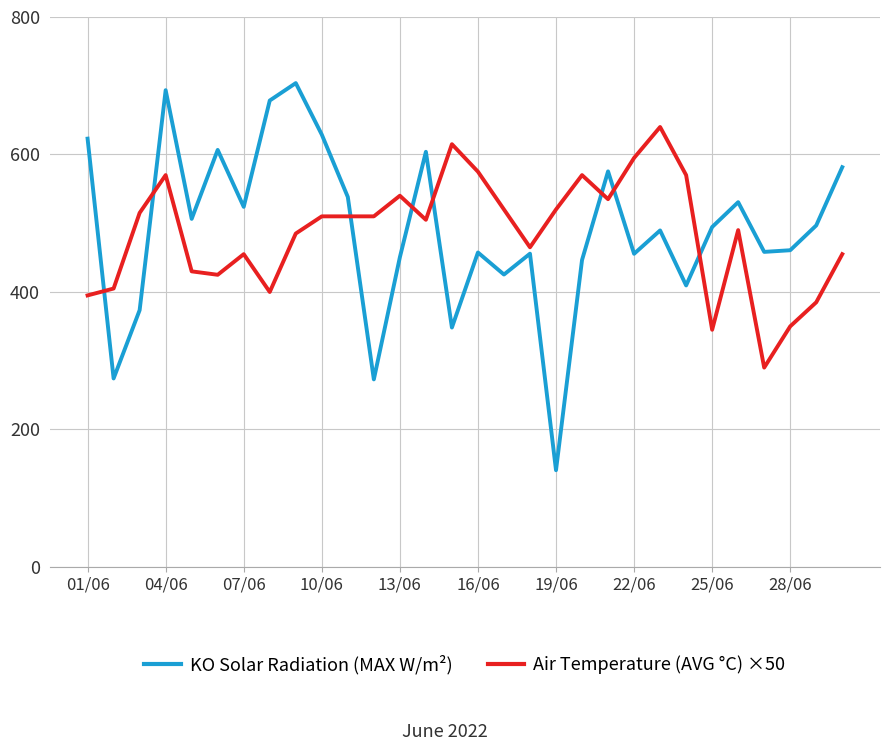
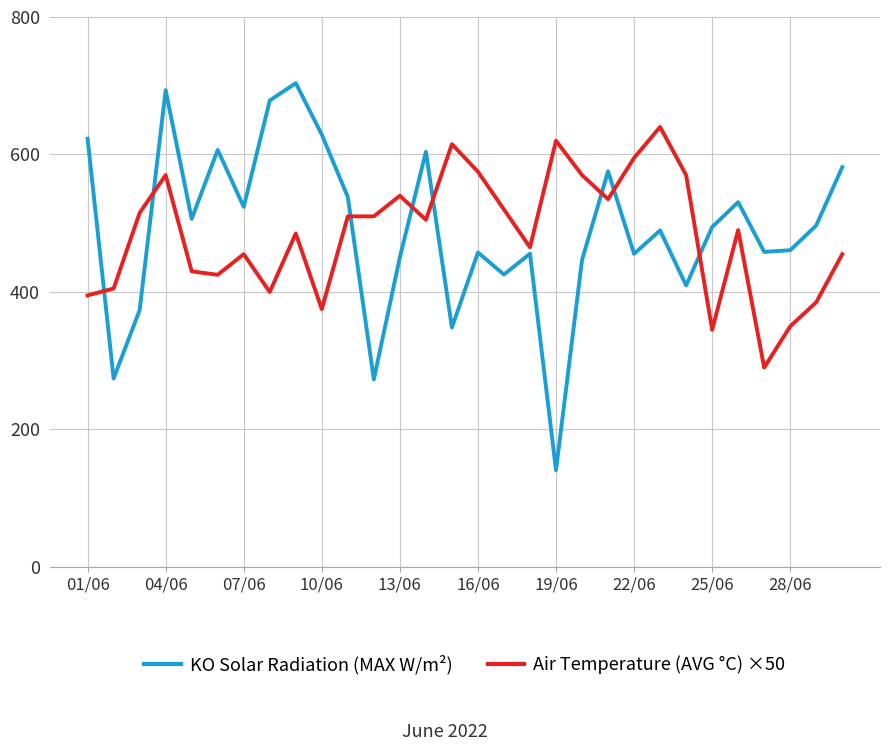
  {
    "KO Solar Radiation (MAX W/m²)": {
      "01/06": 620,
      "04/06": 690,
      "07/06": 520,
      "10/06": 630,
      "13/06": 450,
      "16/06": 460,
      "19/06": 140,
      "22/06": 460,
      "25/06": 490,
      "28/06": 460
    },
    "Air Temperature (AVG °C) ×50": {
      "01/06": 400,
      "04/06": 570,
      "07/06": 460,
-     "10/06": 510,
+     "10/06": 380,
      "13/06": 540,
      "16/06": 580,
-     "19/06": 520,
+     "19/06": 620,
      "22/06": 600,
      "25/06": 350,
      "28/06": 350
    }
  }
